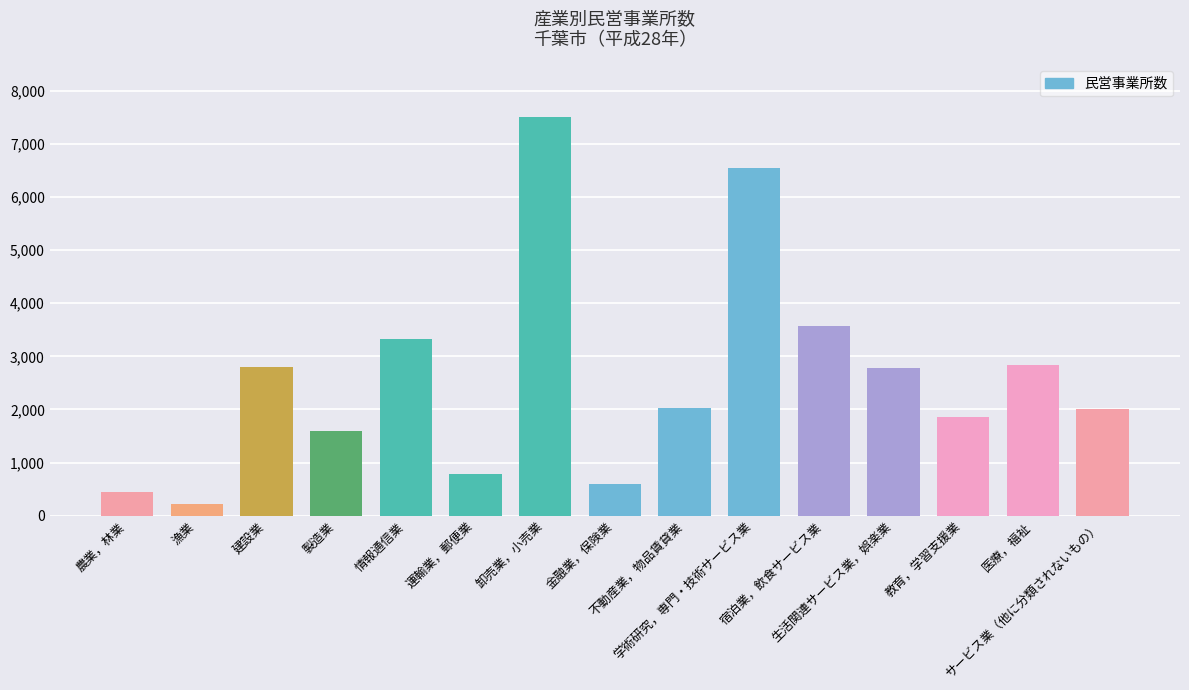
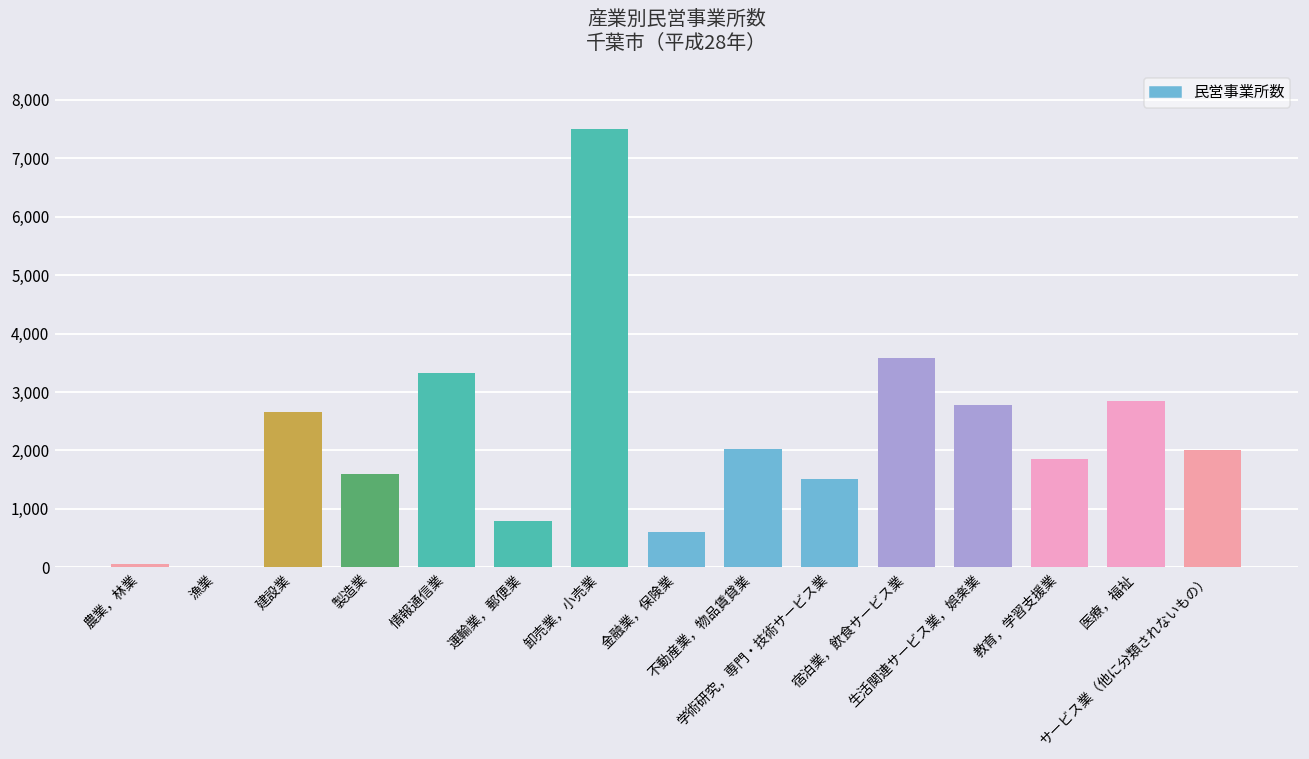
  {
-   "農業，林業": "400",
-   "漁業": "200",
-   "建設業": "2,800",
+   "農業，林業": "0",
+   "漁業": "0",
+   "建設業": "2,700",
    "製造業": "1,600",
    "情報通信業": "3,300",
    "運輸業，郵便業": "800",
    "卸売業，小売業": "7,500",
    "金融業，保険業": "600",
    "不動産業，物品賃貸業": "2,000",
-   "学術研究，専門・技術サービス業": "6,600",
+   "学術研究，専門・技術サービス業": "1,500",
    "宿泊業，飲食サービス業": "3,600",
    "生活関連サービス業，娯楽業": "2,800",
    "教育，学習支援業": "1,900",
    "医療，福祉": "2,800",
    "サービス業（他に分類されないもの）": "2,000"
  }
